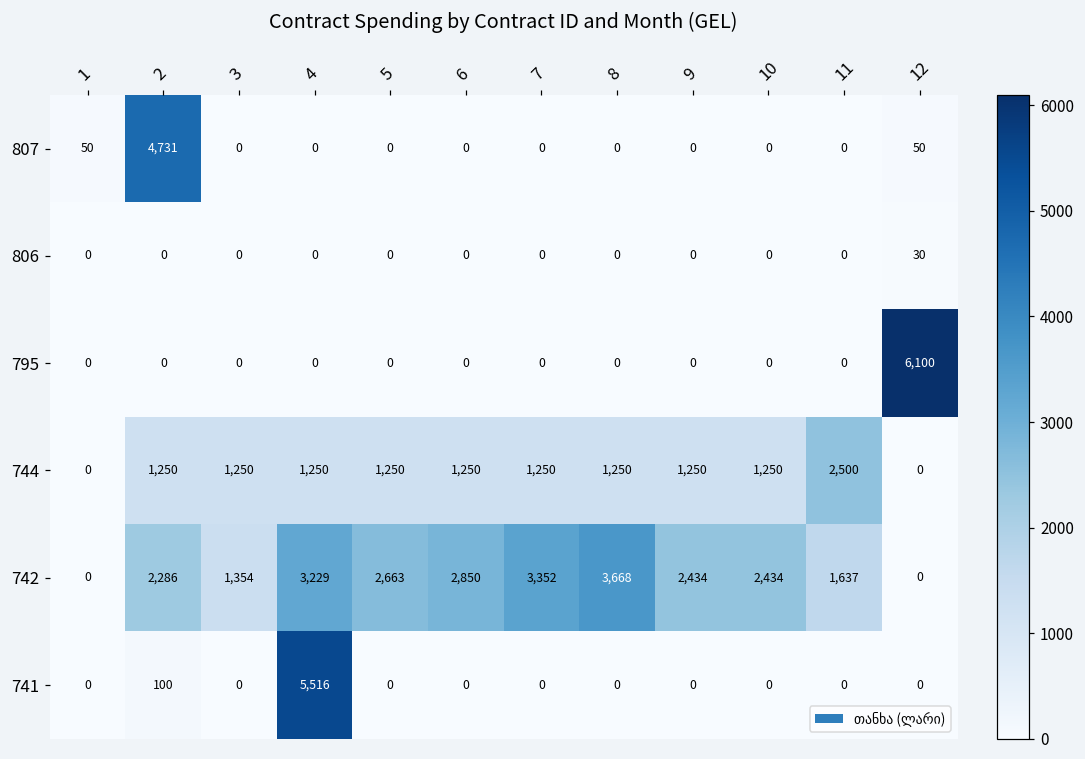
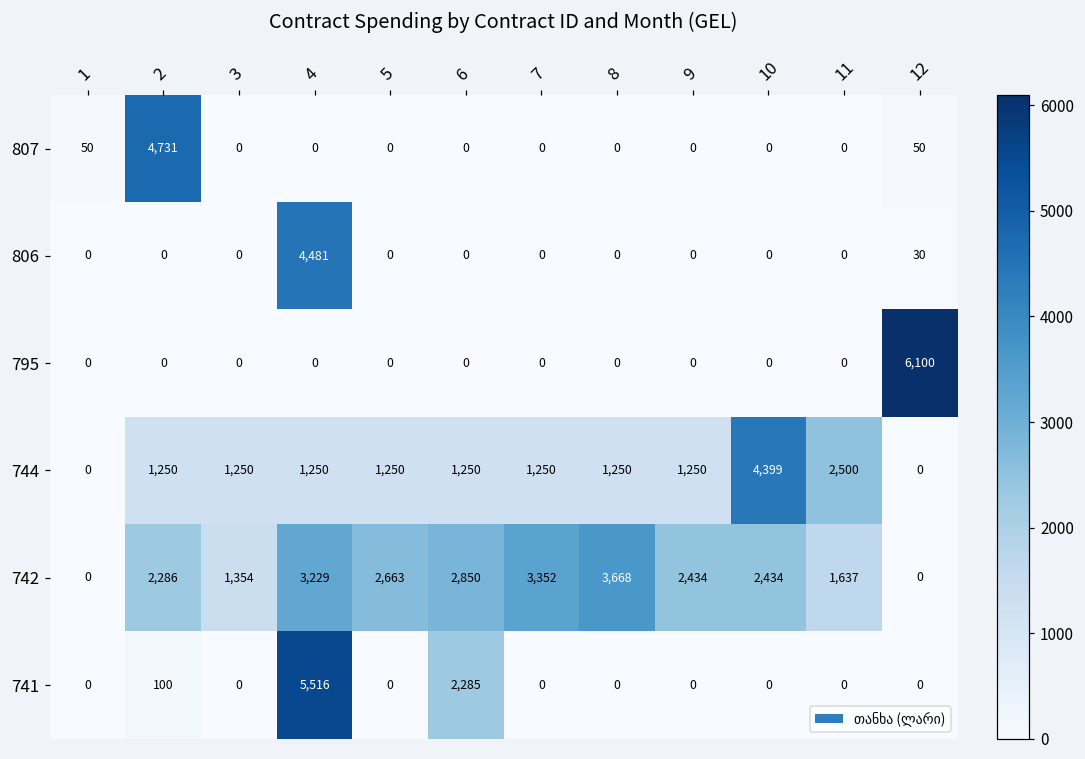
  {
    "807": {
      "1": "50",
      "2": "4,731",
      "3": "0",
      "4": "0",
      "5": "0",
      "6": "0",
      "7": "0",
      "8": "0",
      "9": "0",
      "10": "0",
      "11": "0",
      "12": "50"
    },
    "806": {
      "1": "0",
      "2": "0",
      "3": "0",
-     "4": "0",
+     "4": "4,481",
      "5": "0",
      "6": "0",
      "7": "0",
      "8": "0",
      "9": "0",
      "10": "0",
      "11": "0",
      "12": "30"
    },
    "795": {
      "1": "0",
      "2": "0",
      "3": "0",
      "4": "0",
      "5": "0",
      "6": "0",
      "7": "0",
      "8": "0",
      "9": "0",
      "10": "0",
      "11": "0",
      "12": "6,100"
    },
    "744": {
      "1": "0",
      "2": "1,250",
      "3": "1,250",
      "4": "1,250",
      "5": "1,250",
      "6": "1,250",
      "7": "1,250",
      "8": "1,250",
      "9": "1,250",
-     "10": "1,250",
+     "10": "4,399",
      "11": "2,500",
      "12": "0"
    },
    "742": {
      "1": "0",
      "2": "2,286",
      "3": "1,354",
      "4": "3,229",
      "5": "2,663",
      "6": "2,850",
      "7": "3,352",
      "8": "3,668",
      "9": "2,434",
      "10": "2,434",
      "11": "1,637",
      "12": "0"
    },
    "741": {
      "1": "0",
      "2": "100",
      "3": "0",
      "4": "5,516",
      "5": "0",
-     "6": "0",
+     "6": "2,285",
      "7": "0",
      "8": "0",
      "9": "0",
      "10": "0",
      "11": "0",
      "12": "0"
    }
  }
